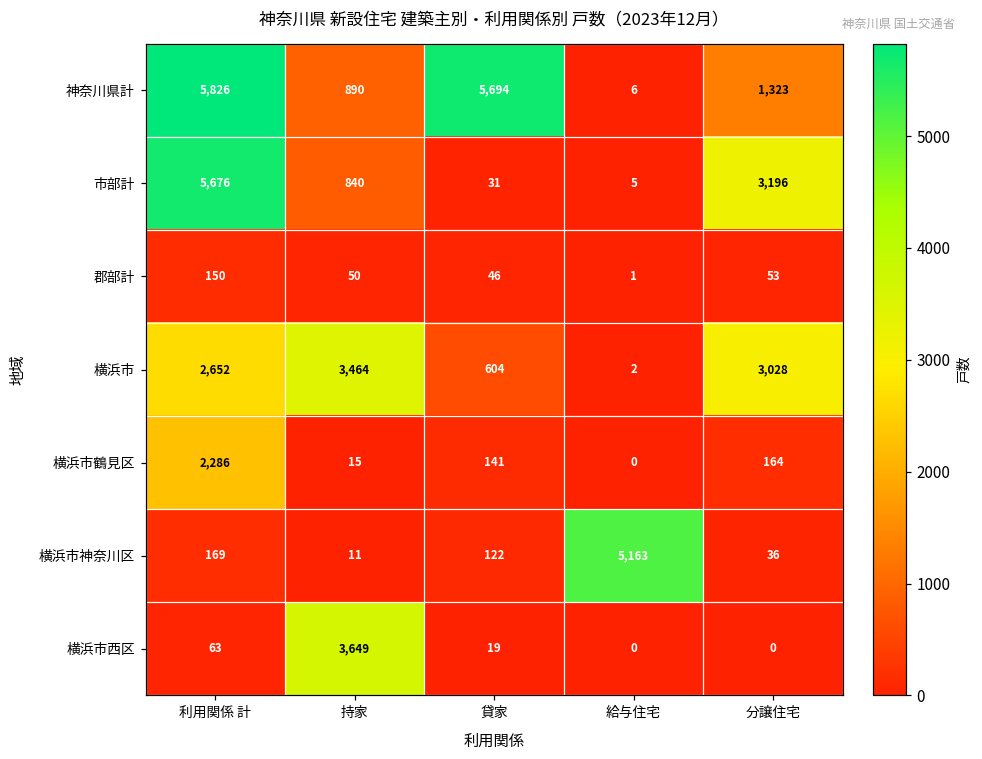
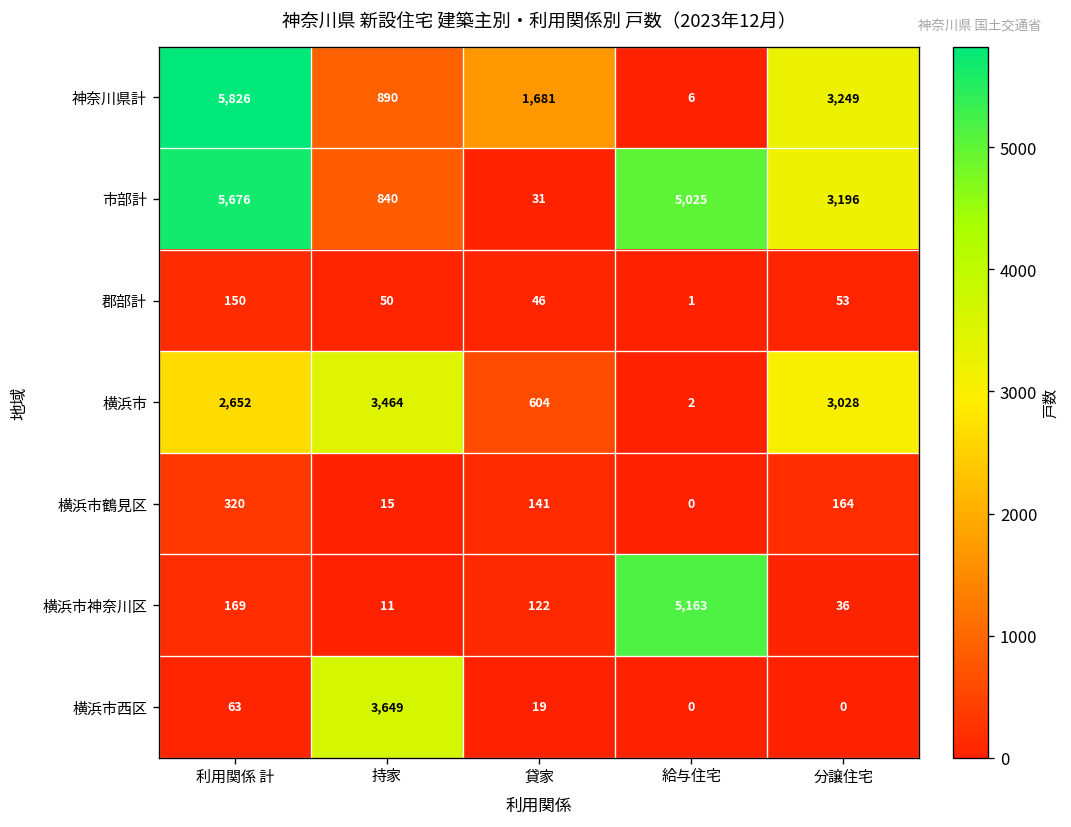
  {
    "神奈川県計": {
      "利用関係 計": "5,826",
      "持家": "890",
-     "貸家": "5,694",
+     "貸家": "1,681",
      "給与住宅": "6",
-     "分譲住宅": "1,323"
+     "分譲住宅": "3,249"
    },
    "市部計": {
      "利用関係 計": "5,676",
      "持家": "840",
      "貸家": "31",
-     "給与住宅": "5",
+     "給与住宅": "5,025",
      "分譲住宅": "3,196"
    },
    "郡部計": {
      "利用関係 計": "150",
      "持家": "50",
      "貸家": "46",
      "給与住宅": "1",
      "分譲住宅": "53"
    },
    "横浜市": {
      "利用関係 計": "2,652",
      "持家": "3,464",
      "貸家": "604",
      "給与住宅": "2",
      "分譲住宅": "3,028"
    },
    "横浜市鶴見区": {
-     "利用関係 計": "2,286",
+     "利用関係 計": "320",
      "持家": "15",
      "貸家": "141",
      "給与住宅": "0",
      "分譲住宅": "164"
    },
    "横浜市神奈川区": {
      "利用関係 計": "169",
      "持家": "11",
      "貸家": "122",
      "給与住宅": "5,163",
      "分譲住宅": "36"
    },
    "横浜市西区": {
      "利用関係 計": "63",
      "持家": "3,649",
      "貸家": "19",
      "給与住宅": "0",
      "分譲住宅": "0"
    }
  }
